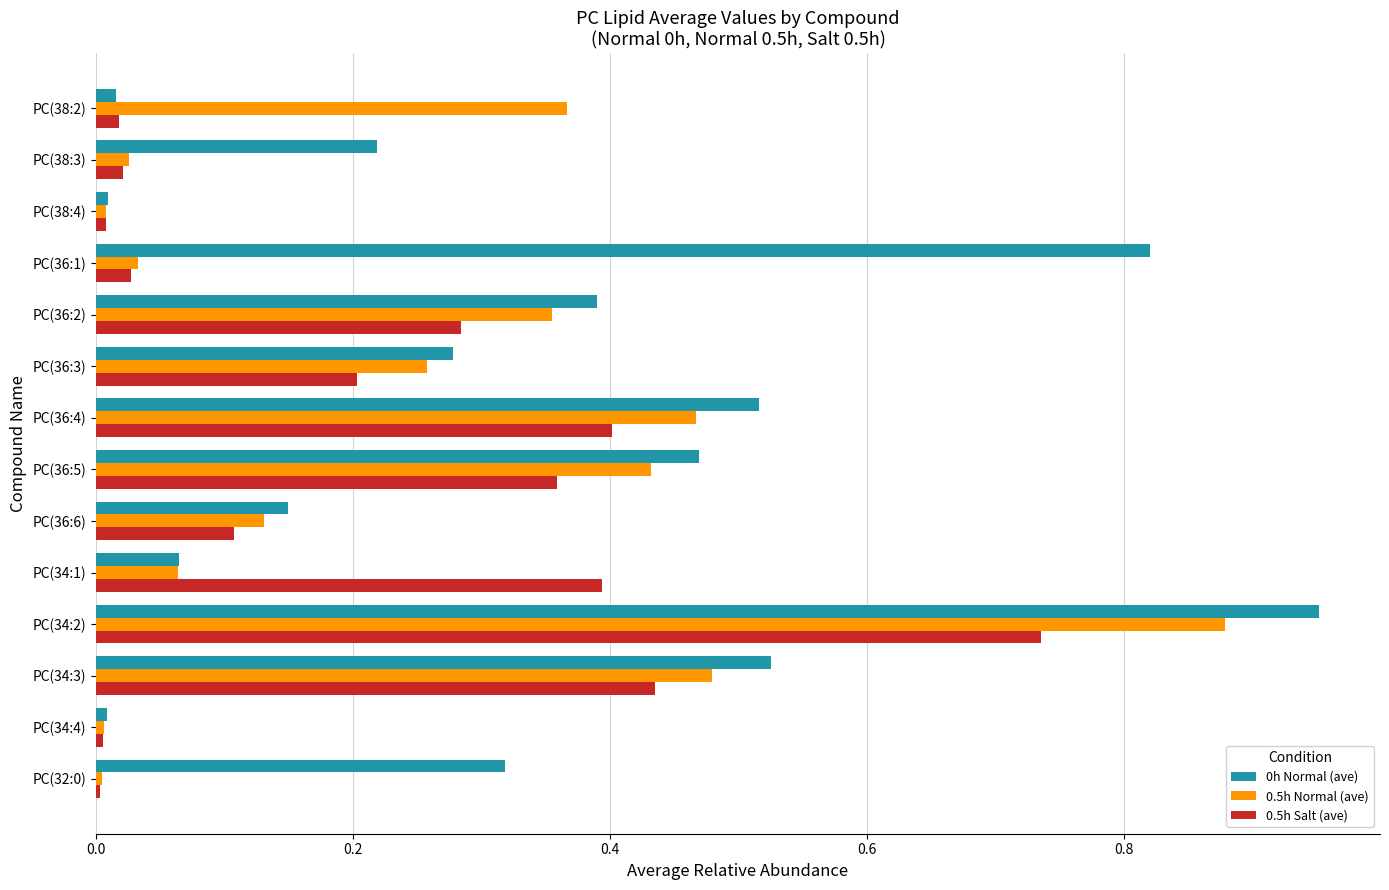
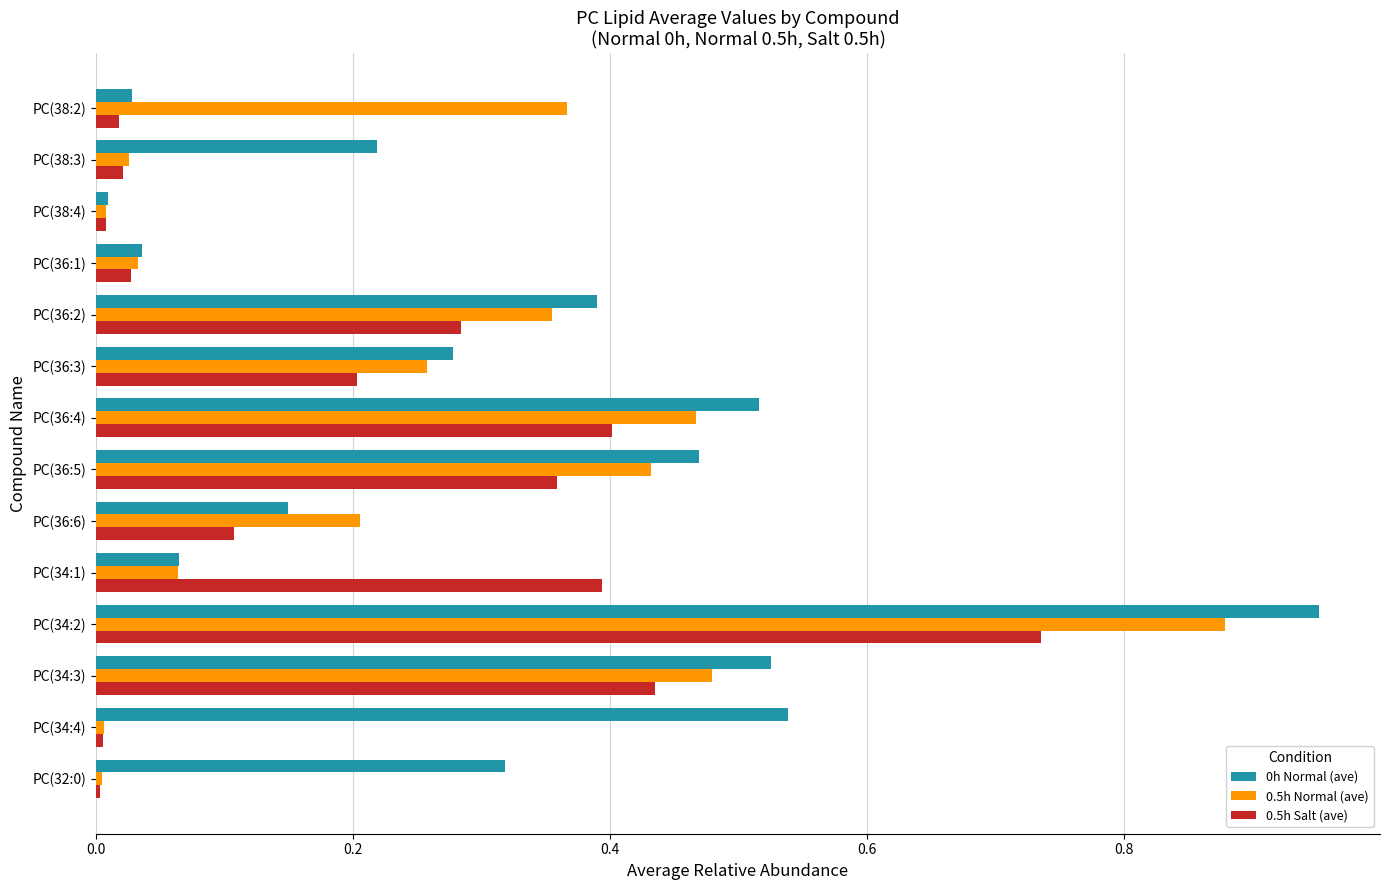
  {
    "0h Normal (ave)": {
-     "PC(38:2)": 0.015,
+     "PC(38:2)": 0.028,
      "PC(38:3)": 0.219,
      "PC(38:4)": 0.009,
-     "PC(36:1)": 0.820,
+     "PC(36:1)": 0.036,
      "PC(36:2)": 0.390,
      "PC(36:3)": 0.278,
      "PC(36:4)": 0.516,
      "PC(36:5)": 0.469,
      "PC(36:6)": 0.150,
      "PC(34:1)": 0.064,
      "PC(34:2)": 0.952,
      "PC(34:3)": 0.525,
-     "PC(34:4)": 0.008,
+     "PC(34:4)": 0.539,
      "PC(32:0)": 0.318
    },
    "0.5h Normal (ave)": {
      "PC(38:2)": 0.367,
      "PC(38:3)": 0.026,
      "PC(38:4)": 0.008,
      "PC(36:1)": 0.033,
      "PC(36:2)": 0.355,
      "PC(36:3)": 0.258,
      "PC(36:4)": 0.467,
      "PC(36:5)": 0.432,
-     "PC(36:6)": 0.130,
+     "PC(36:6)": 0.205,
      "PC(34:1)": 0.063,
      "PC(34:2)": 0.879,
      "PC(34:3)": 0.479,
      "PC(34:4)": 0.006,
      "PC(32:0)": 0.005
    },
    "0.5h Salt (ave)": {
      "PC(38:2)": 0.018,
      "PC(38:3)": 0.021,
      "PC(38:4)": 0.007,
      "PC(36:1)": 0.027,
      "PC(36:2)": 0.284,
      "PC(36:3)": 0.203,
      "PC(36:4)": 0.402,
      "PC(36:5)": 0.359,
      "PC(36:6)": 0.107,
      "PC(34:1)": 0.394,
      "PC(34:2)": 0.735,
      "PC(34:3)": 0.435,
      "PC(34:4)": 0.006,
      "PC(32:0)": 0.003
    }
  }
